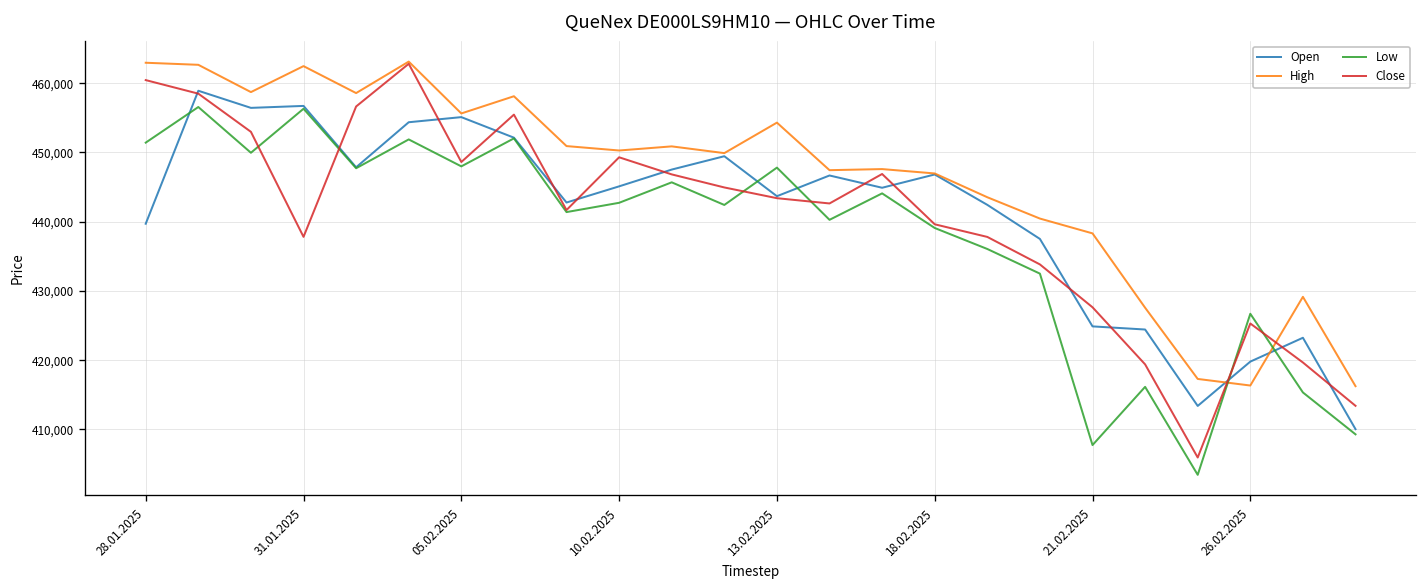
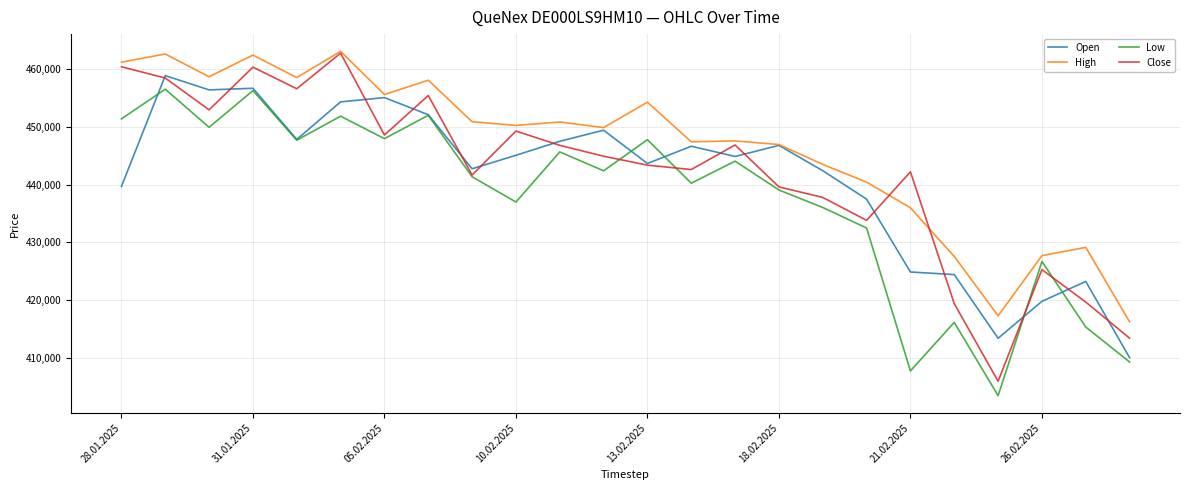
  {
    "Open": {
      "28.01.2025": "440,000",
      "05.02.2025": "455,000",
      "10.02.2025": "445,000",
      "21.02.2025": "425,000",
      "26.02.2025": "420,000"
    },
    "High": {
-     "28.01.2025": "463,000",
+     "28.01.2025": "461,000",
      "31.01.2025": "462,000",
      "05.02.2025": "456,000",
      "10.02.2025": "450,000",
      "13.02.2025": "454,000",
-     "21.02.2025": "438,000",
-     "26.02.2025": "416,000"
+     "21.02.2025": "436,000",
+     "26.02.2025": "428,000"
    },
    "Low": {
      "28.01.2025": "451,000",
      "05.02.2025": "448,000",
-     "10.02.2025": "443,000",
+     "10.02.2025": "437,000",
      "13.02.2025": "448,000",
      "18.02.2025": "439,000",
      "21.02.2025": "408,000",
      "26.02.2025": "427,000"
    },
    "Close": {
      "28.01.2025": "460,000",
-     "31.01.2025": "438,000",
+     "31.01.2025": "460,000",
      "05.02.2025": "449,000",
      "10.02.2025": "449,000",
      "18.02.2025": "440,000",
-     "21.02.2025": "428,000",
+     "21.02.2025": "442,000",
      "26.02.2025": "425,000"
    }
  }
